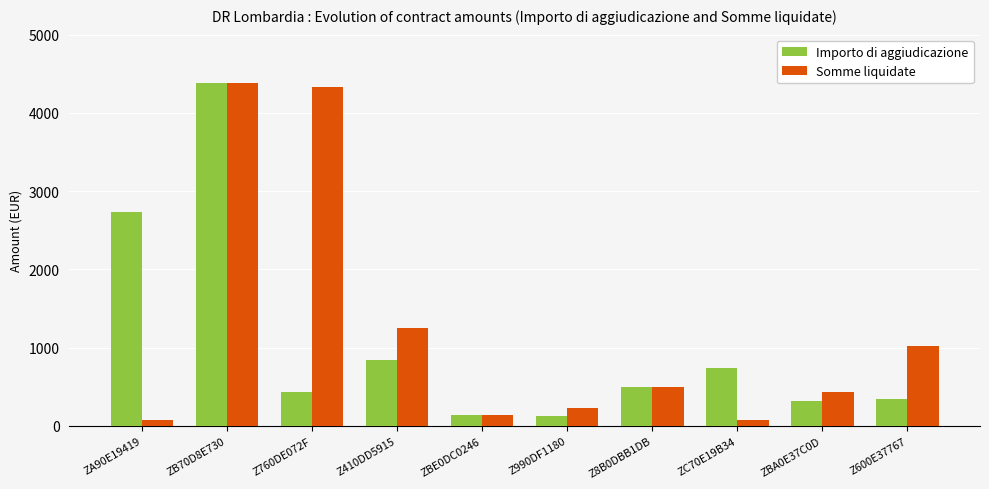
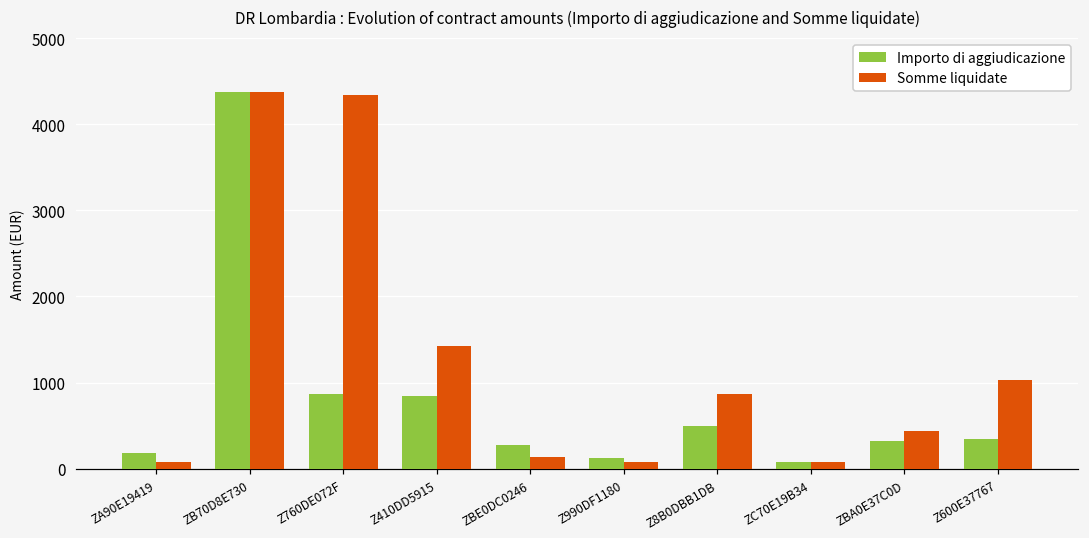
  {
    "Importo di aggiudicazione": {
-     "ZA90E19419": 2700,
+     "ZA90E19419": 200,
      "ZB70D8E730": 4400,
-     "Z760DE072F": 400,
+     "Z760DE072F": 900,
      "Z410DD5915": 800,
-     "ZBE0DC0246": 100,
+     "ZBE0DC0246": 300,
      "Z990DF1180": 100,
      "Z8B0DBB1DB": 500,
-     "ZC70E19B34": 700,
+     "ZC70E19B34": 100,
      "ZBA0E37C0D": 300,
      "Z600E37767": 400
    },
    "Somme liquidate": {
      "ZA90E19419": 100,
      "ZB70D8E730": 4400,
      "Z760DE072F": 4300,
-     "Z410DD5915": 1200,
+     "Z410DD5915": 1400,
      "ZBE0DC0246": 100,
-     "Z990DF1180": 200,
-     "Z8B0DBB1DB": 500,
+     "Z990DF1180": 100,
+     "Z8B0DBB1DB": 900,
      "ZC70E19B34": 100,
      "ZBA0E37C0D": 400,
      "Z600E37767": 1000
    }
  }
